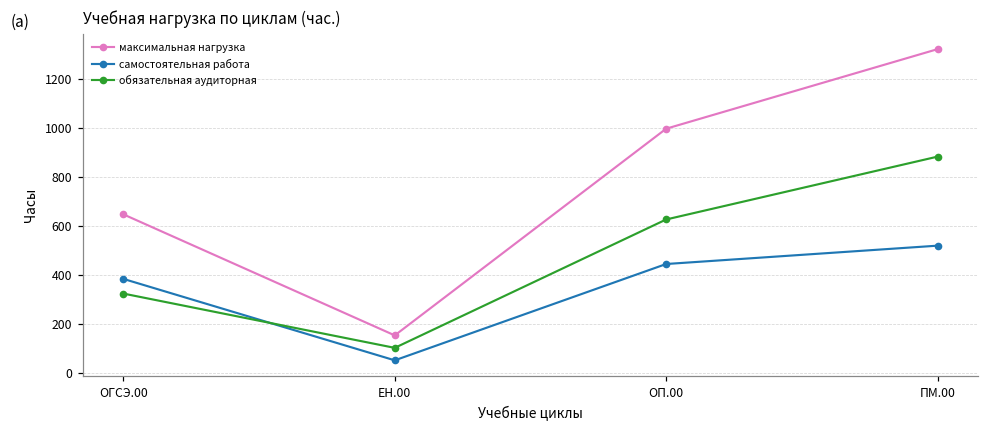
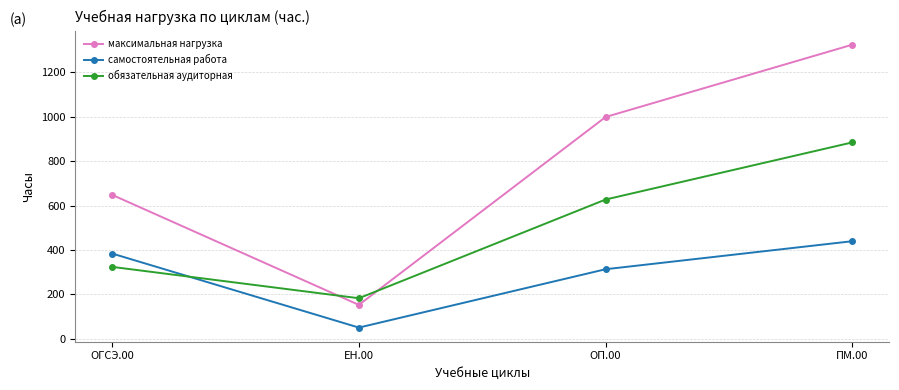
  {
    "максимальная нагрузка": {
      "ОГСЭ.00": 650,
      "ЕН.00": 150,
      "ОП.00": 1000,
      "ПМ.00": 1320
    },
    "самостоятельная работа": {
      "ОГСЭ.00": 380,
      "ЕН.00": 50,
-     "ОП.00": 440,
-     "ПМ.00": 520
+     "ОП.00": 310,
+     "ПМ.00": 440
    },
    "обязательная аудиторная": {
      "ОГСЭ.00": 320,
-     "ЕН.00": 100,
+     "ЕН.00": 180,
      "ОП.00": 630,
      "ПМ.00": 880
    }
  }
